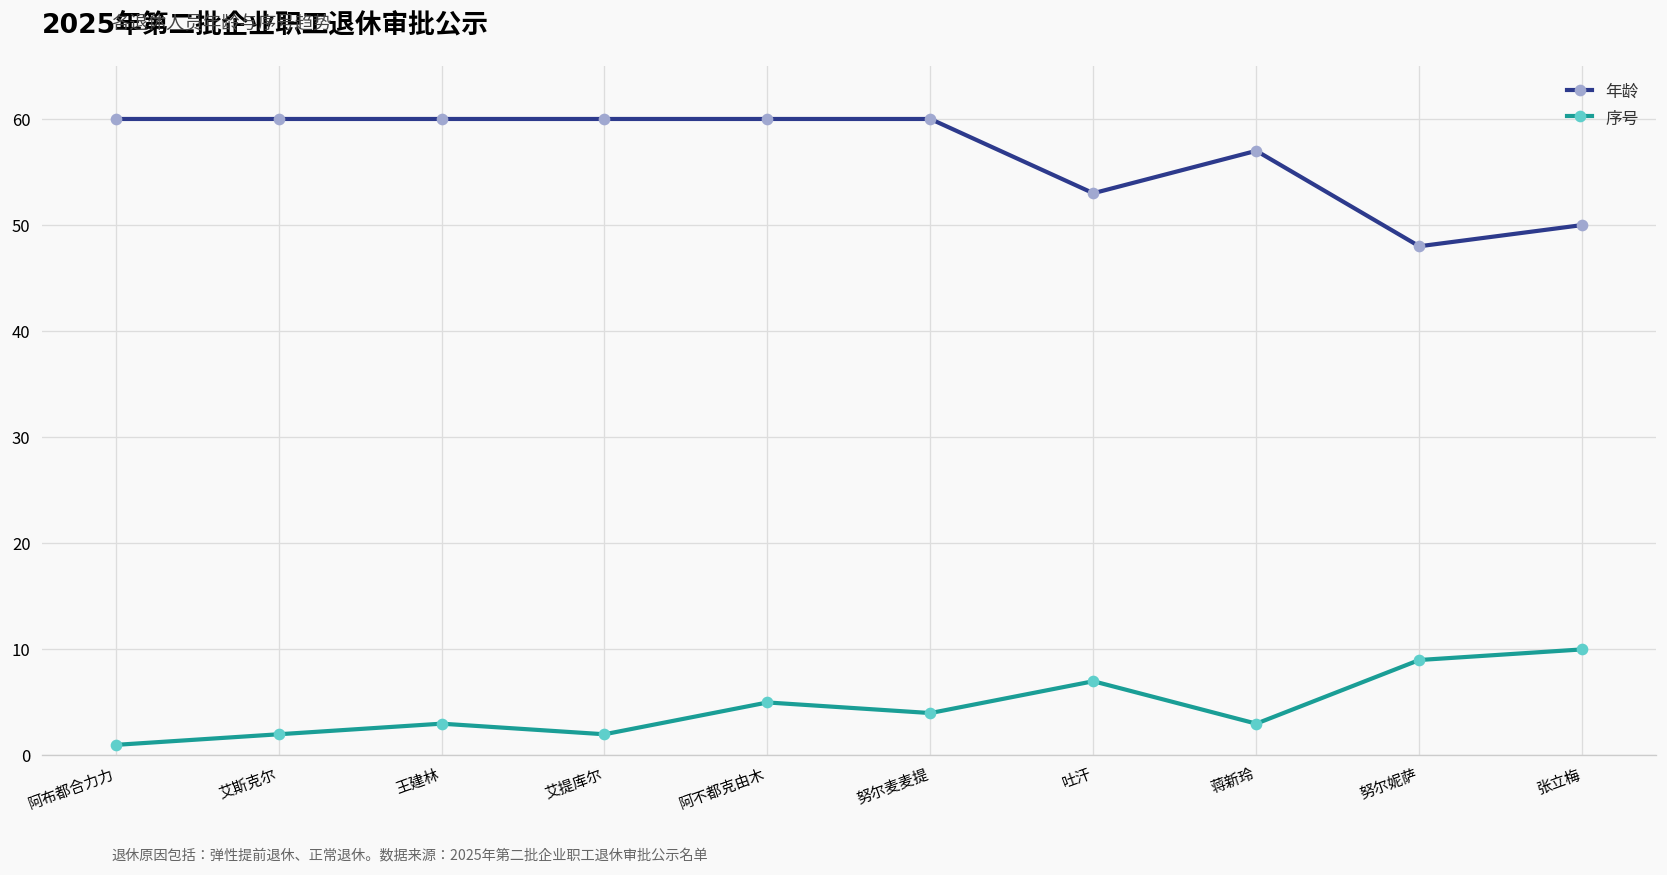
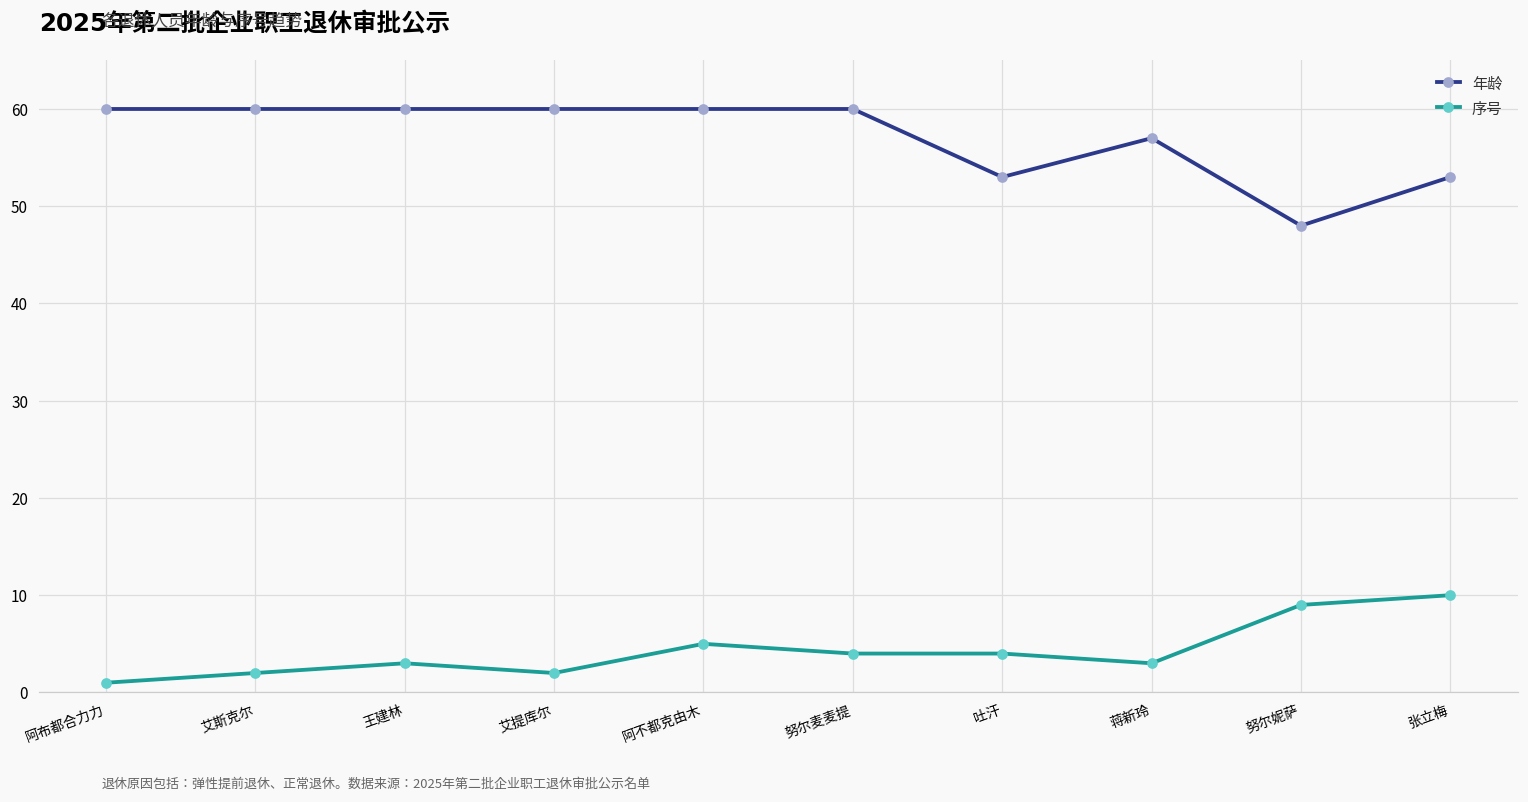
  {
    "年龄": {
      "阿布都合力力": 60,
      "艾斯克尔": 60,
      "王建林": 60,
      "艾提库尔": 60,
      "阿不都克由木": 60,
      "努尔麦麦提": 60,
      "吐汗": 53,
      "蒋新玲": 57,
      "努尔妮萨": 48,
-     "张立梅": 50
+     "张立梅": 53
    },
    "序号": {
      "阿布都合力力": 1,
      "艾斯克尔": 2,
      "王建林": 3,
      "艾提库尔": 2,
      "阿不都克由木": 5,
      "努尔麦麦提": 4,
-     "吐汗": 7,
+     "吐汗": 4,
      "蒋新玲": 3,
      "努尔妮萨": 9,
      "张立梅": 10
    }
  }
